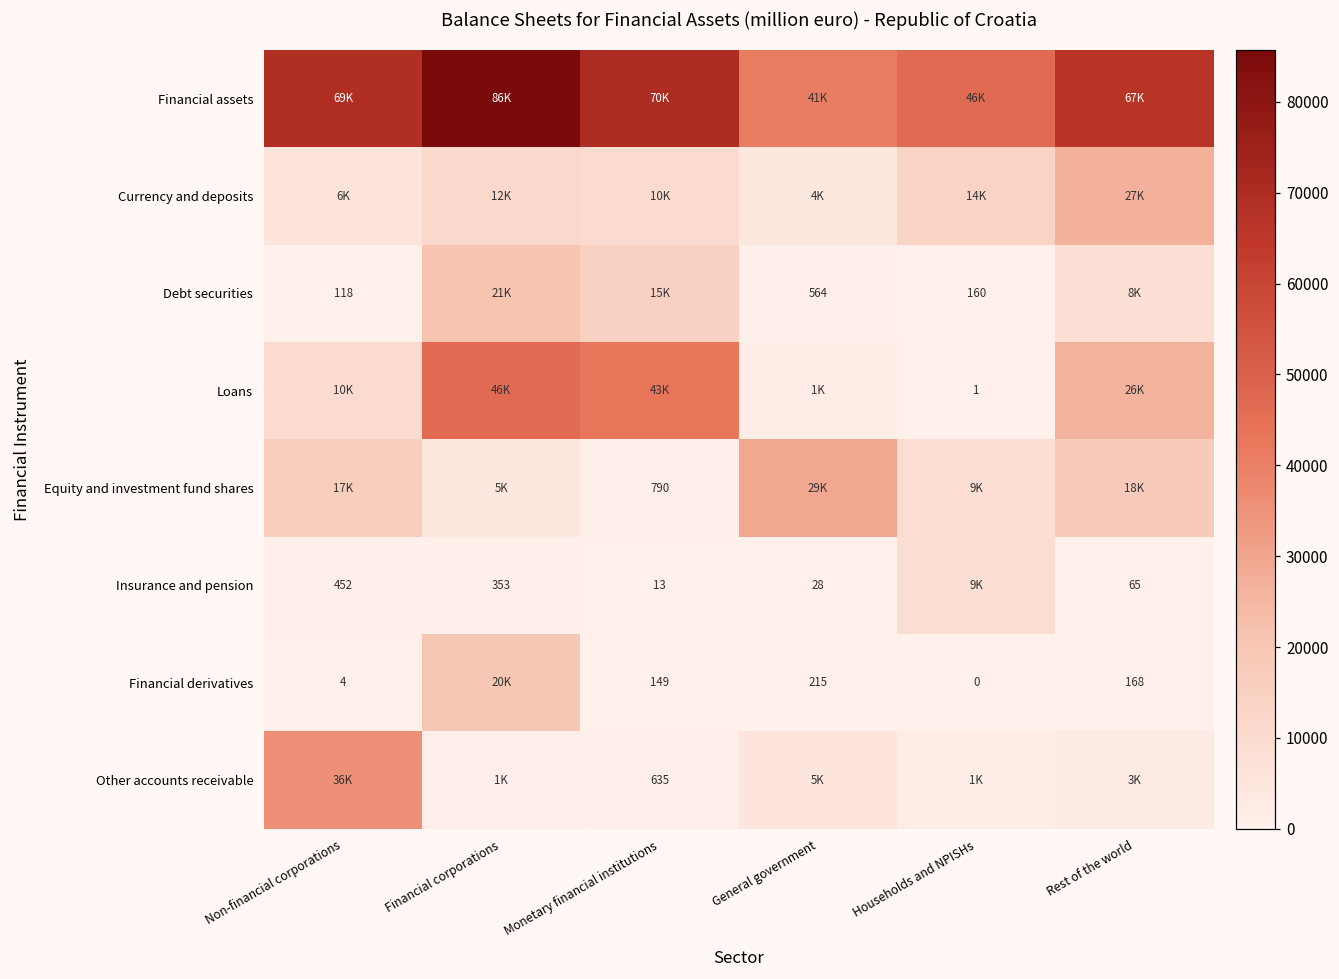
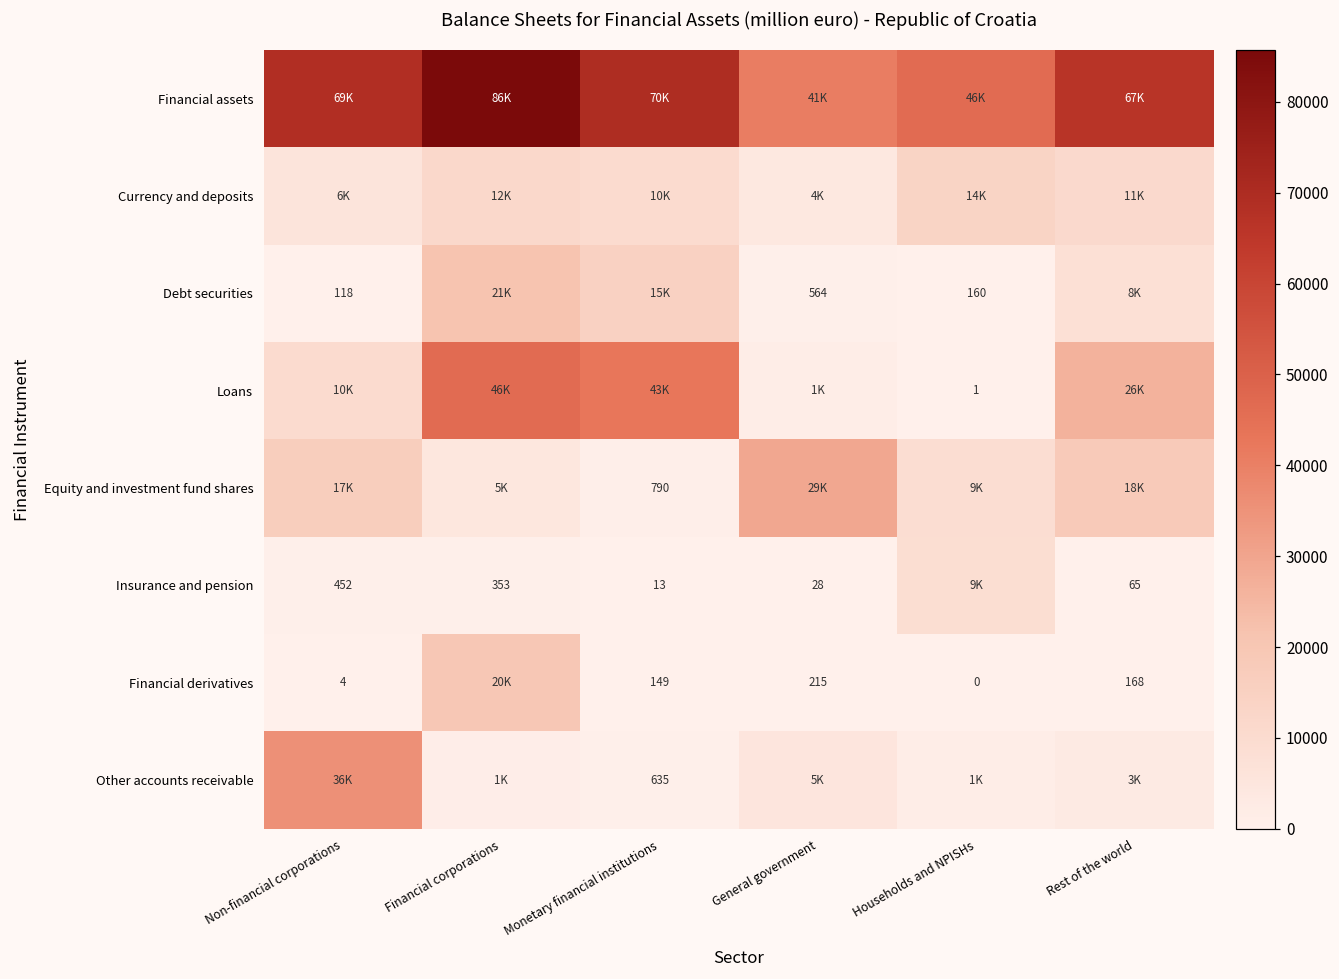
  {
    "Financial assets": {
      "Non-financial corporations": "69K",
      "Financial corporations": "86K",
      "Monetary financial institutions": "70K",
      "General government": "41K",
      "Households and NPISHs": "46K",
      "Rest of the world": "67K"
    },
    "Currency and deposits": {
      "Non-financial corporations": "6K",
      "Financial corporations": "12K",
      "Monetary financial institutions": "10K",
      "General government": "4K",
      "Households and NPISHs": "14K",
-     "Rest of the world": "27K"
+     "Rest of the world": "11K"
    },
    "Debt securities": {
      "Non-financial corporations": "118",
      "Financial corporations": "21K",
      "Monetary financial institutions": "15K",
      "General government": "564",
      "Households and NPISHs": "160",
      "Rest of the world": "8K"
    },
    "Loans": {
      "Non-financial corporations": "10K",
      "Financial corporations": "46K",
      "Monetary financial institutions": "43K",
      "General government": "1K",
      "Households and NPISHs": "1",
      "Rest of the world": "26K"
    },
    "Equity and investment fund shares": {
      "Non-financial corporations": "17K",
      "Financial corporations": "5K",
      "Monetary financial institutions": "790",
      "General government": "29K",
      "Households and NPISHs": "9K",
      "Rest of the world": "18K"
    },
    "Insurance and pension": {
      "Non-financial corporations": "452",
      "Financial corporations": "353",
      "Monetary financial institutions": "13",
      "General government": "28",
      "Households and NPISHs": "9K",
      "Rest of the world": "65"
    },
    "Financial derivatives": {
      "Non-financial corporations": "4",
      "Financial corporations": "20K",
      "Monetary financial institutions": "149",
      "General government": "215",
      "Households and NPISHs": "0",
      "Rest of the world": "168"
    },
    "Other accounts receivable": {
      "Non-financial corporations": "36K",
      "Financial corporations": "1K",
      "Monetary financial institutions": "635",
      "General government": "5K",
      "Households and NPISHs": "1K",
      "Rest of the world": "3K"
    }
  }
